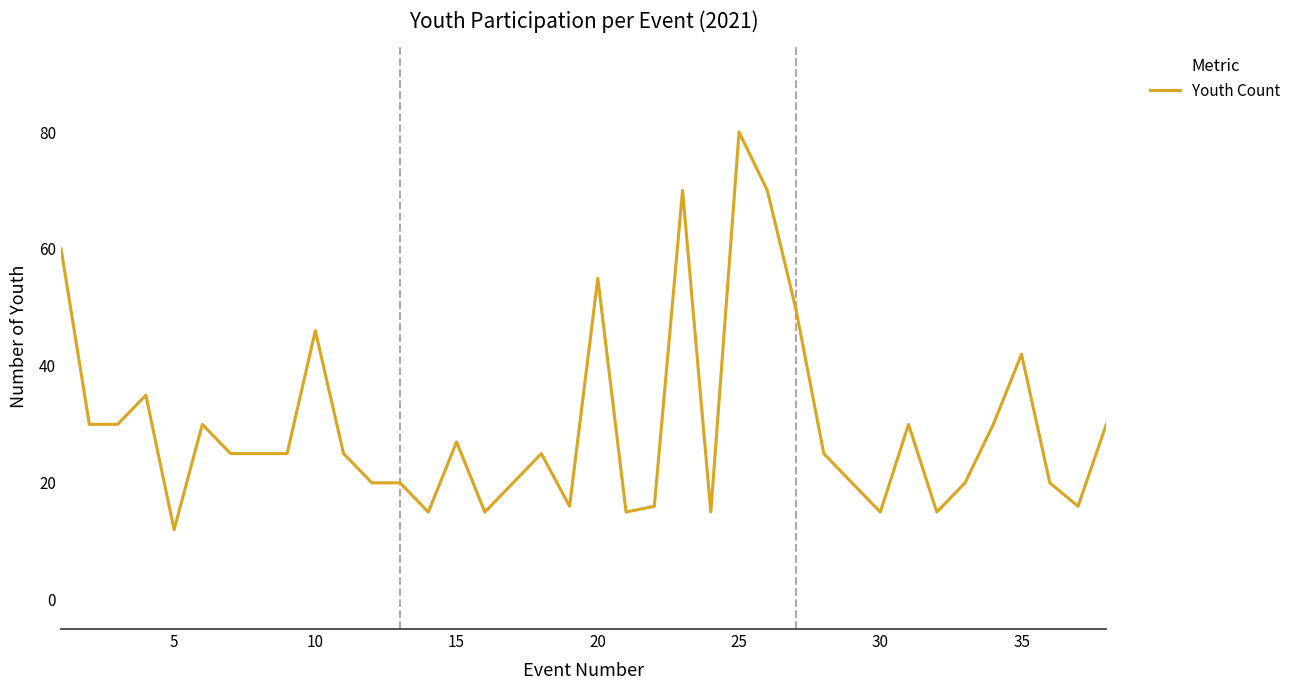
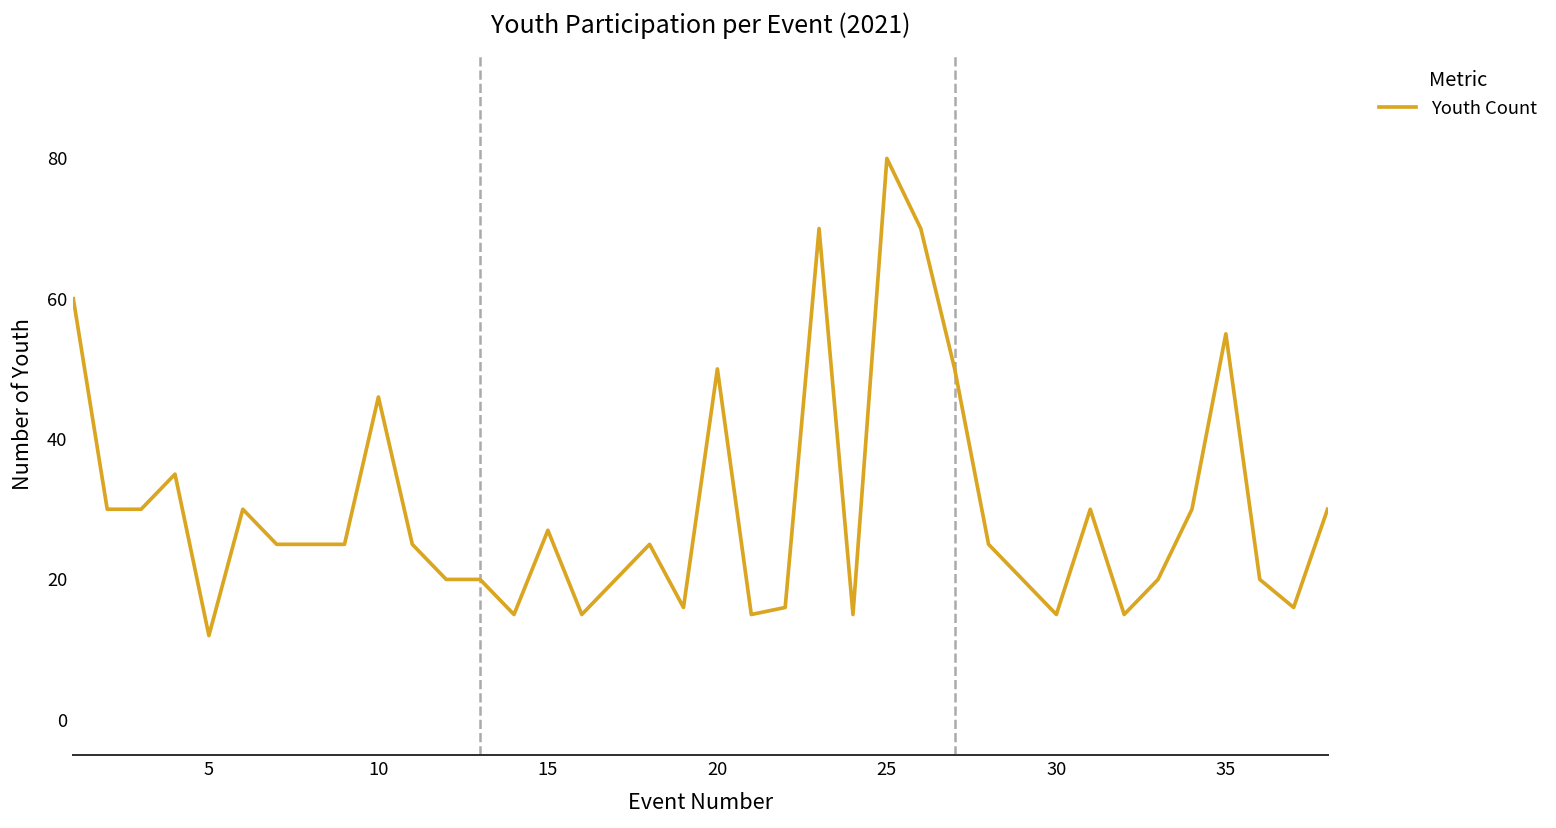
  {
    "5": 12,
    "10": 46,
    "15": 27,
-   "20": 55,
+   "20": 50,
    "25": 80,
    "30": 15,
-   "35": 42
+   "35": 55
  }
